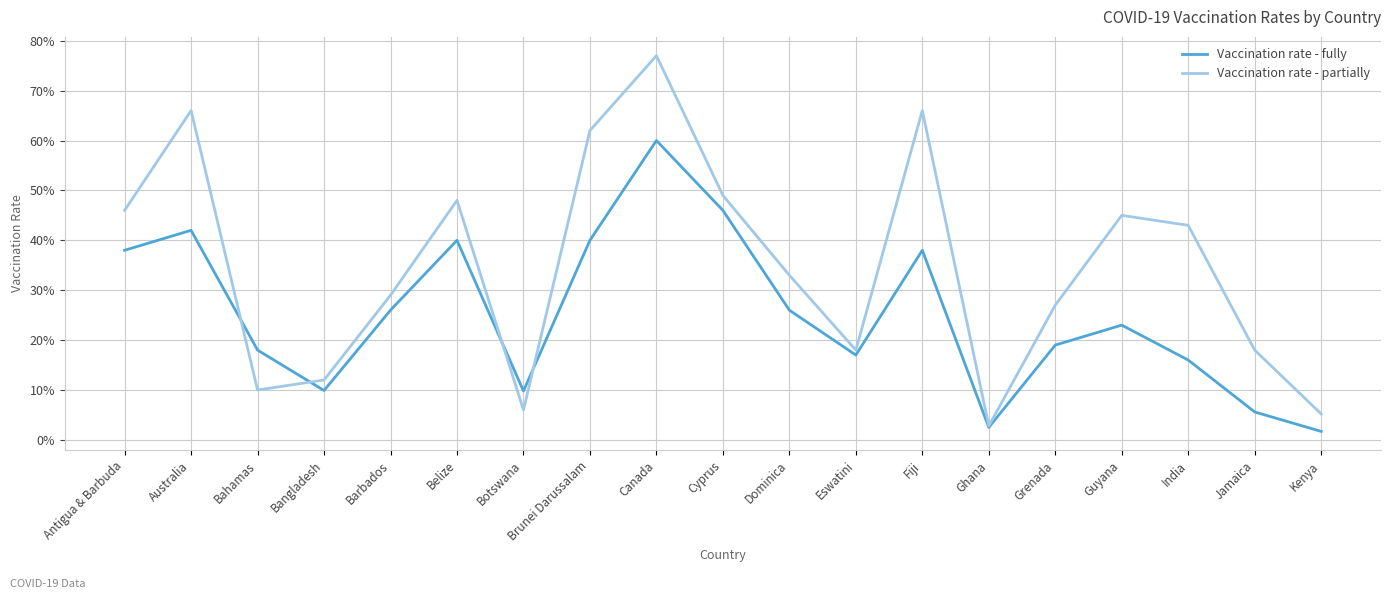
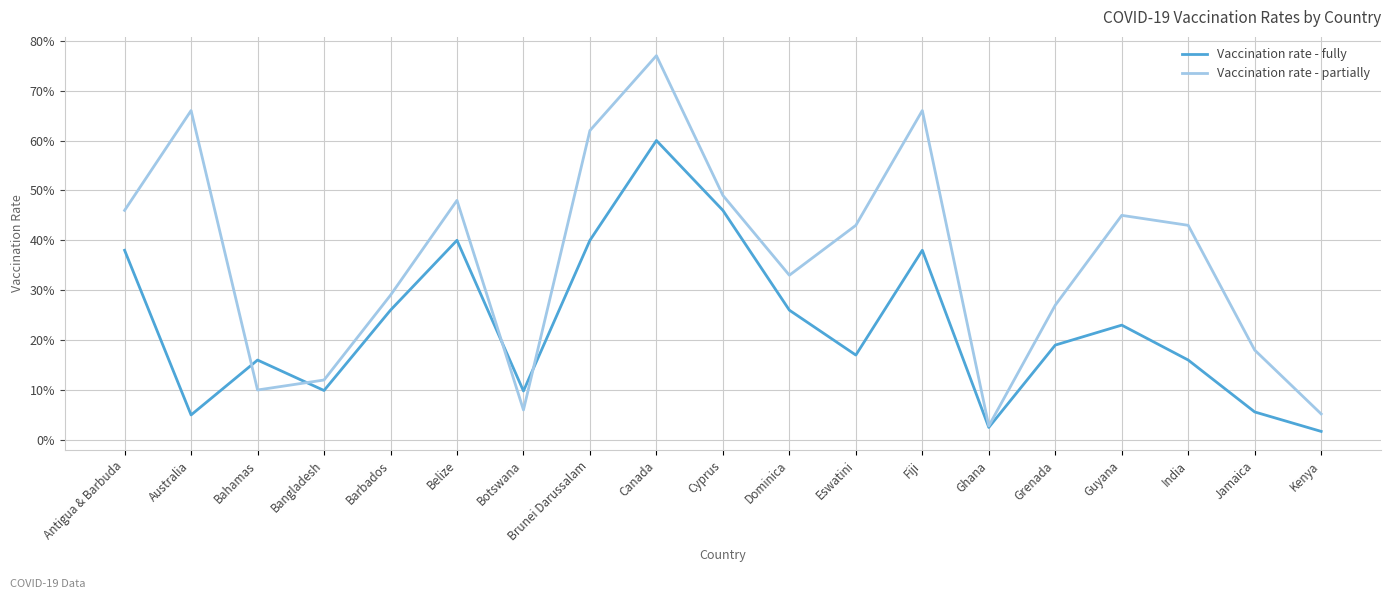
  {
    "Vaccination rate - fully": {
      "Antigua & Barbuda": "38%",
-     "Australia": "42%",
-     "Bahamas": "18%",
+     "Australia": "5%",
+     "Bahamas": "16%",
      "Bangladesh": "10%",
      "Barbados": "26%",
      "Belize": "40%",
      "Botswana": "10%",
      "Brunei Darussalam": "40%",
      "Canada": "60%",
      "Cyprus": "46%",
      "Dominica": "26%",
      "Eswatini": "17%",
      "Fiji": "38%",
      "Grenada": "19%",
      "Guyana": "23%",
      "India": "16%",
      "Jamaica": "6%",
      "Kenya": "2%"
    },
    "Vaccination rate - partially": {
      "Antigua & Barbuda": "46%",
      "Australia": "66%",
      "Bahamas": "10%",
      "Bangladesh": "12%",
      "Barbados": "29%",
      "Belize": "48%",
      "Botswana": "6%",
      "Brunei Darussalam": "62%",
      "Canada": "77%",
      "Cyprus": "49%",
      "Dominica": "33%",
-     "Eswatini": "18%",
+     "Eswatini": "43%",
      "Fiji": "66%",
      "Grenada": "27%",
      "Guyana": "45%",
      "India": "43%",
      "Jamaica": "18%",
      "Kenya": "5%"
    }
  }
